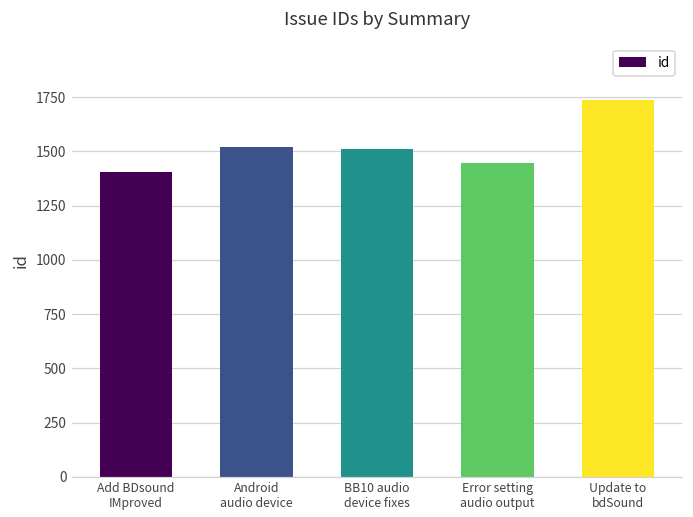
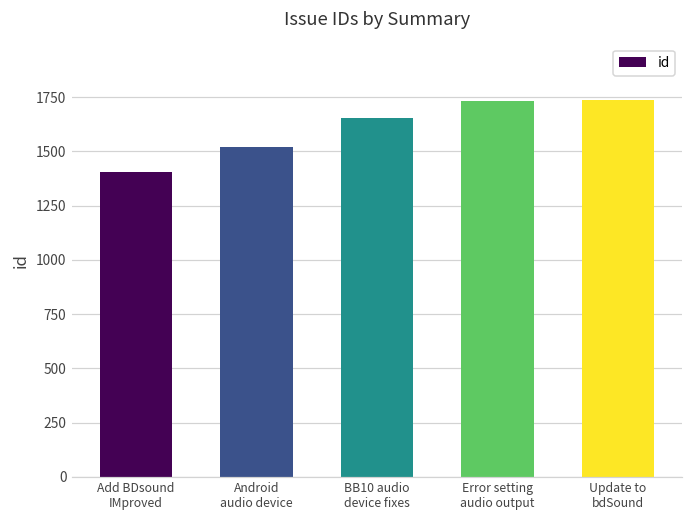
  {
    "Add BDsound IMproved": 1410,
    "Android audio device": 1520,
-   "BB10 audio device fixes": 1510,
-   "Error setting audio output": 1450,
+   "BB10 audio device fixes": 1660,
+   "Error setting audio output": 1730,
    "Update to bdSound": 1740
  }
